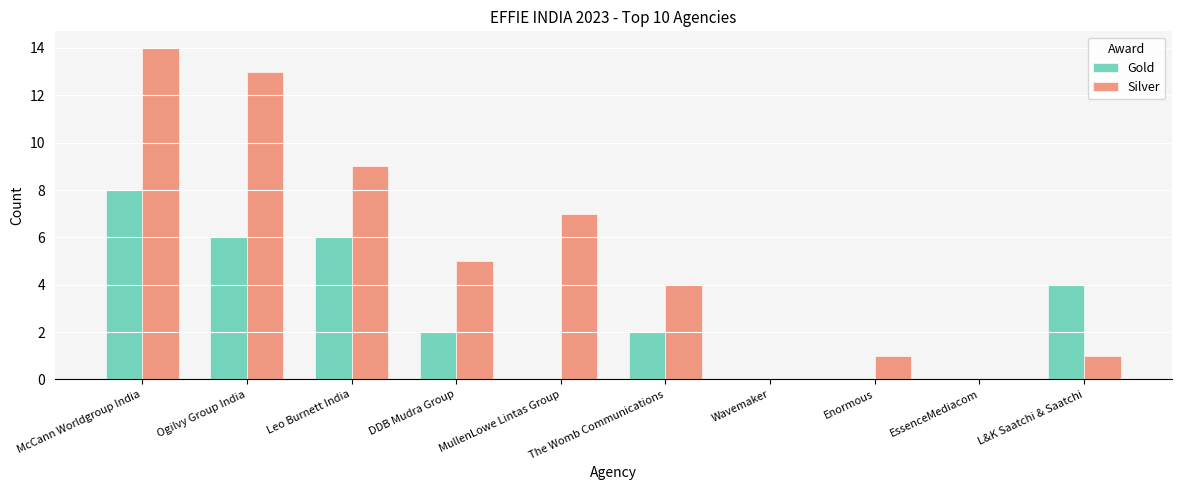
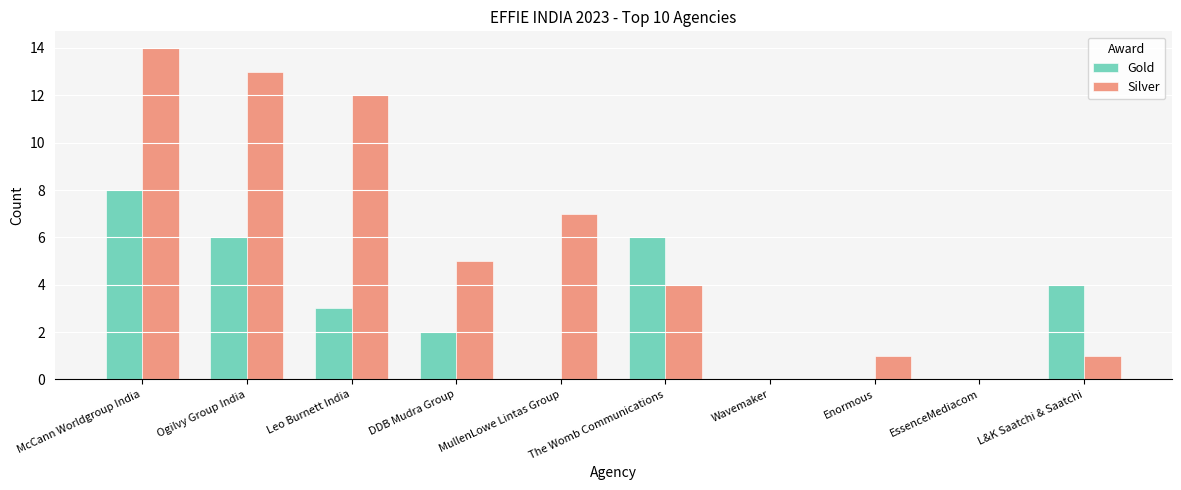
  {
    "Gold": {
      "McCann Worldgroup India": 8,
      "Ogilvy Group India": 6,
-     "Leo Burnett India": 6,
+     "Leo Burnett India": 3,
      "DDB Mudra Group": 2,
      "MullenLowe Lintas Group": 0,
-     "The Womb Communications": 2,
+     "The Womb Communications": 6,
      "Wavemaker": 0,
      "Enormous": 0,
      "EssenceMediacom": 0,
      "L&K Saatchi & Saatchi": 4
    },
    "Silver": {
      "McCann Worldgroup India": 14,
      "Ogilvy Group India": 13,
-     "Leo Burnett India": 9,
+     "Leo Burnett India": 12,
      "DDB Mudra Group": 5,
      "MullenLowe Lintas Group": 7,
      "The Womb Communications": 4,
      "Wavemaker": 0,
      "Enormous": 1,
      "EssenceMediacom": 0,
      "L&K Saatchi & Saatchi": 1
    }
  }
